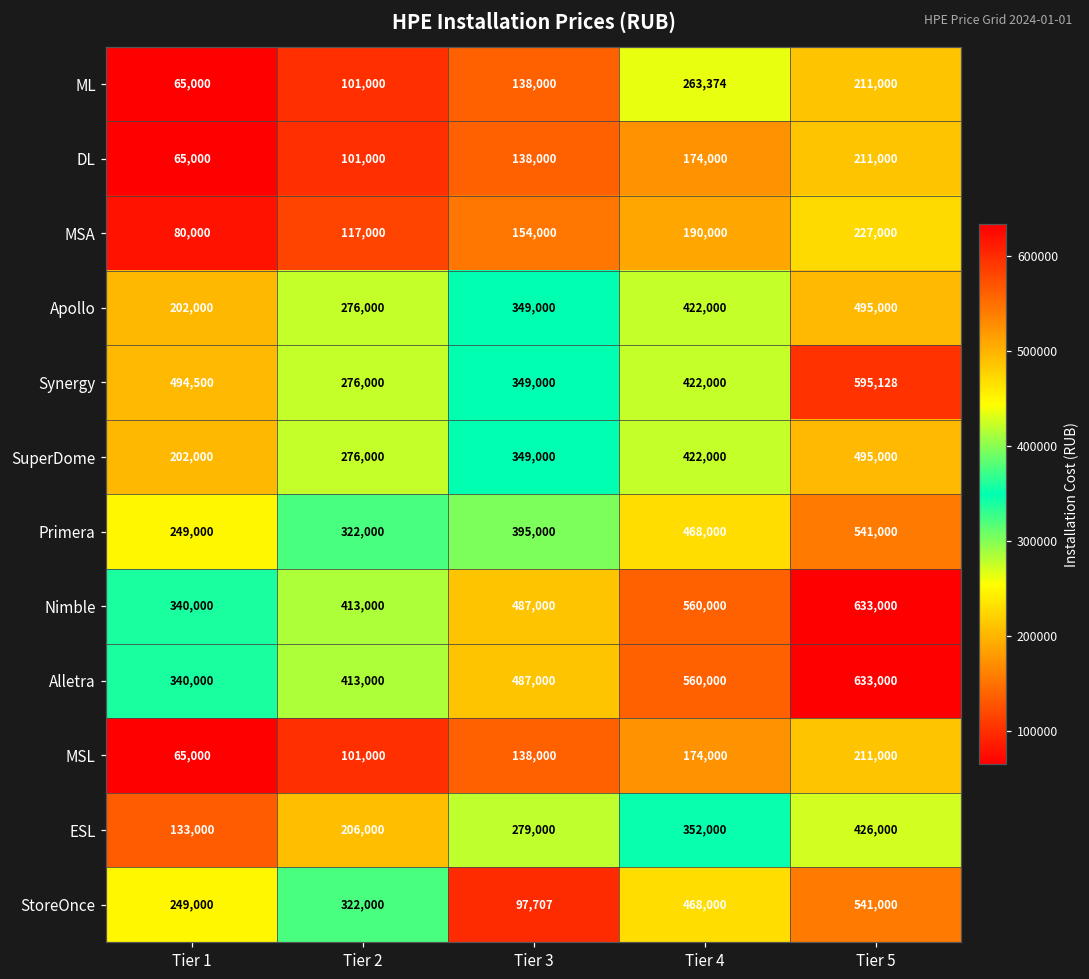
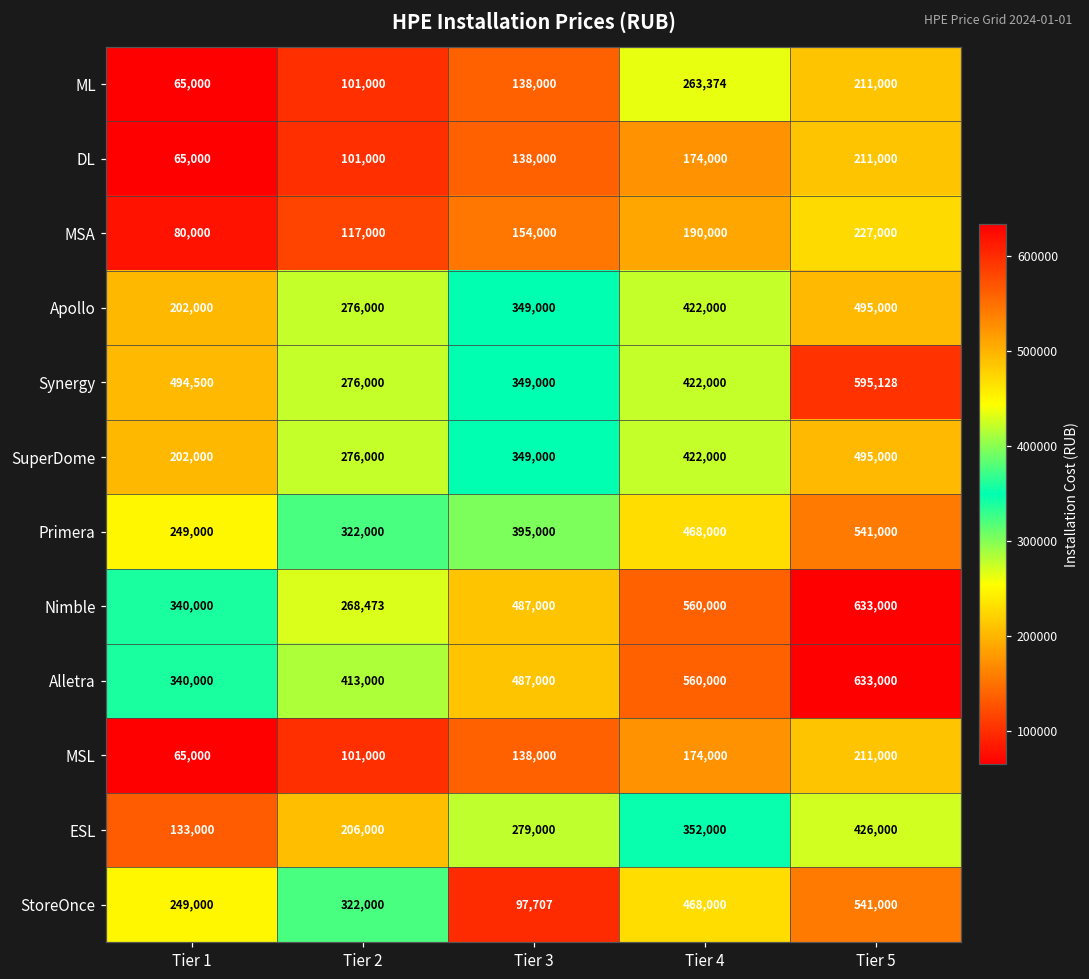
  {
    "ML": {
      "Tier 1": "65,000",
      "Tier 2": "101,000",
      "Tier 3": "138,000",
      "Tier 4": "263,374",
      "Tier 5": "211,000"
    },
    "DL": {
      "Tier 1": "65,000",
      "Tier 2": "101,000",
      "Tier 3": "138,000",
      "Tier 4": "174,000",
      "Tier 5": "211,000"
    },
    "MSA": {
      "Tier 1": "80,000",
      "Tier 2": "117,000",
      "Tier 3": "154,000",
      "Tier 4": "190,000",
      "Tier 5": "227,000"
    },
    "Apollo": {
      "Tier 1": "202,000",
      "Tier 2": "276,000",
      "Tier 3": "349,000",
      "Tier 4": "422,000",
      "Tier 5": "495,000"
    },
    "Synergy": {
      "Tier 1": "494,500",
      "Tier 2": "276,000",
      "Tier 3": "349,000",
      "Tier 4": "422,000",
      "Tier 5": "595,128"
    },
    "SuperDome": {
      "Tier 1": "202,000",
      "Tier 2": "276,000",
      "Tier 3": "349,000",
      "Tier 4": "422,000",
      "Tier 5": "495,000"
    },
    "Primera": {
      "Tier 1": "249,000",
      "Tier 2": "322,000",
      "Tier 3": "395,000",
      "Tier 4": "468,000",
      "Tier 5": "541,000"
    },
    "Nimble": {
      "Tier 1": "340,000",
-     "Tier 2": "413,000",
+     "Tier 2": "268,473",
      "Tier 3": "487,000",
      "Tier 4": "560,000",
      "Tier 5": "633,000"
    },
    "Alletra": {
      "Tier 1": "340,000",
      "Tier 2": "413,000",
      "Tier 3": "487,000",
      "Tier 4": "560,000",
      "Tier 5": "633,000"
    },
    "MSL": {
      "Tier 1": "65,000",
      "Tier 2": "101,000",
      "Tier 3": "138,000",
      "Tier 4": "174,000",
      "Tier 5": "211,000"
    },
    "ESL": {
      "Tier 1": "133,000",
      "Tier 2": "206,000",
      "Tier 3": "279,000",
      "Tier 4": "352,000",
      "Tier 5": "426,000"
    },
    "StoreOnce": {
      "Tier 1": "249,000",
      "Tier 2": "322,000",
      "Tier 3": "97,707",
      "Tier 4": "468,000",
      "Tier 5": "541,000"
    }
  }
